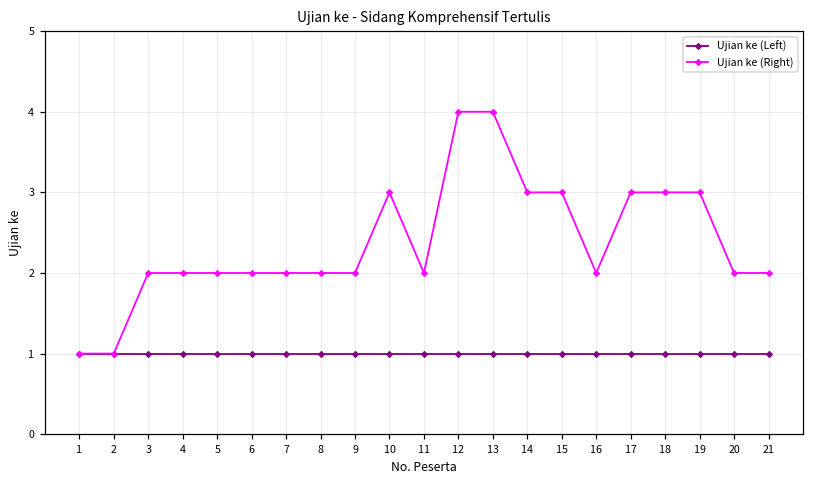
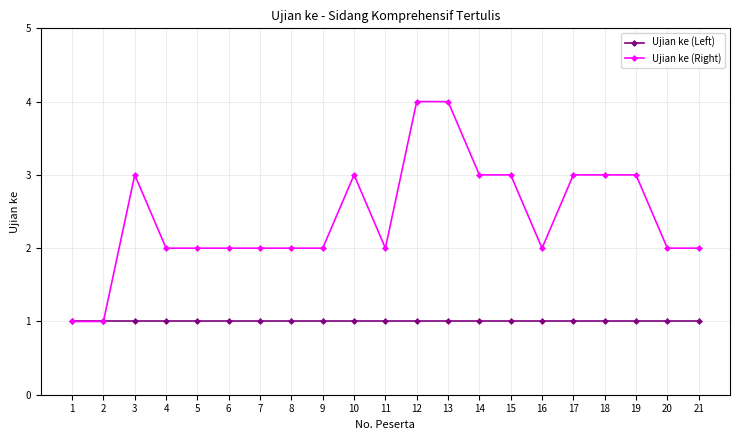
  {
    "Ujian ke (Left)": {
      "3": 1,
      "4": 1,
      "5": 1,
      "6": 1,
      "7": 1,
      "8": 1,
      "9": 1,
      "10": 1,
      "11": 1,
      "12": 1,
      "13": 1,
      "14": 1,
      "15": 1,
      "16": 1,
      "17": 1,
      "18": 1,
      "19": 1,
      "20": 1,
      "21": 1
    },
    "Ujian ke (Right)": {
-     "3": 2,
+     "3": 3,
      "4": 2,
      "5": 2,
      "6": 2,
      "7": 2,
      "8": 2,
      "9": 2,
      "10": 3,
      "11": 2,
      "12": 4,
      "13": 4,
      "14": 3,
      "15": 3,
      "16": 2,
      "17": 3,
      "18": 3,
      "19": 3,
      "20": 2,
      "21": 2
    }
  }
